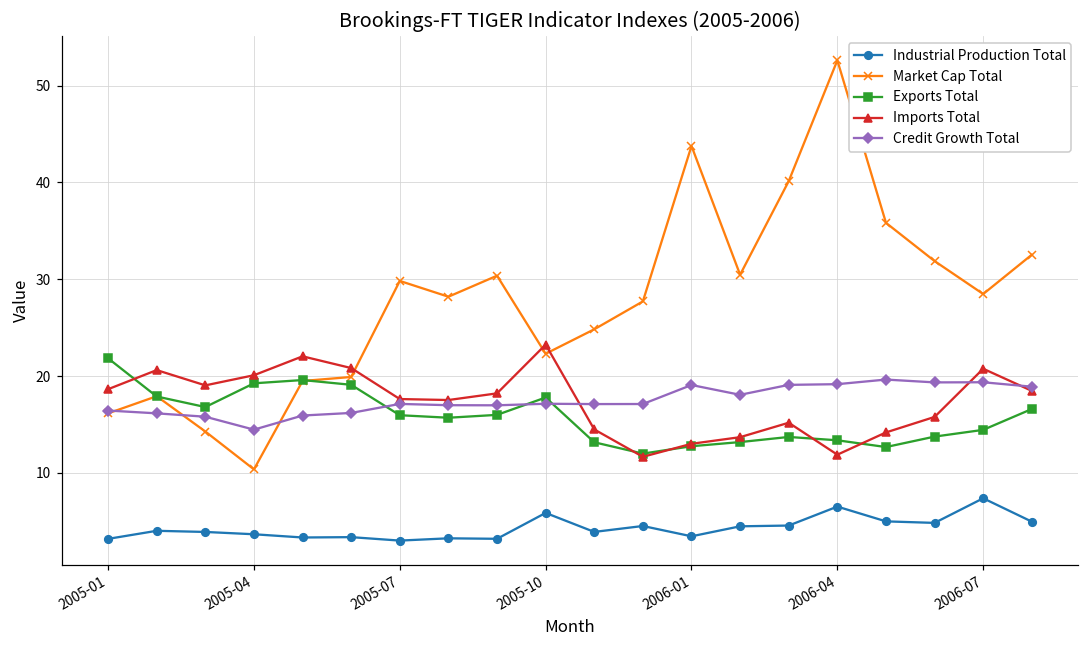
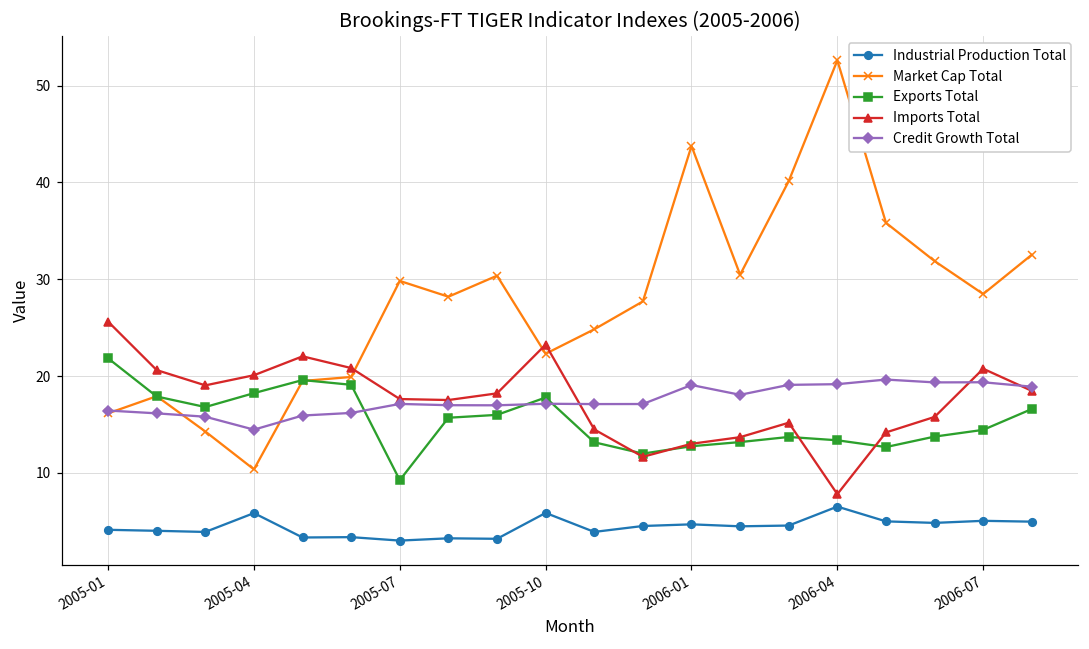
  {
    "Industrial Production Total": {
-     "2005-01": 3,
-     "2005-04": 4,
+     "2005-01": 4,
+     "2005-04": 6,
      "2005-07": 3,
      "2005-10": 6,
-     "2006-01": 3,
+     "2006-01": 5,
      "2006-04": 7,
-     "2006-07": 7
+     "2006-07": 5
    },
    "Market Cap Total": {
      "2005-01": 16,
      "2005-04": 10,
      "2005-07": 30,
      "2005-10": 22,
      "2006-01": 44,
      "2006-04": 53,
      "2006-07": 28
    },
    "Exports Total": {
      "2005-01": 22,
-     "2005-04": 19,
-     "2005-07": 16,
+     "2005-04": 18,
+     "2005-07": 9,
      "2005-10": 18,
      "2006-04": 13,
      "2006-07": 14
    },
    "Imports Total": {
-     "2005-01": 19,
+     "2005-01": 26,
      "2005-04": 20,
      "2005-07": 18,
      "2005-10": 23,
-     "2006-04": 12,
+     "2006-04": 8,
      "2006-07": 21
    },
    "Credit Growth Total": {
      "2005-01": 16,
      "2005-04": 14,
      "2005-07": 17,
      "2005-10": 17,
      "2006-01": 19,
      "2006-04": 19,
      "2006-07": 19
    }
  }
